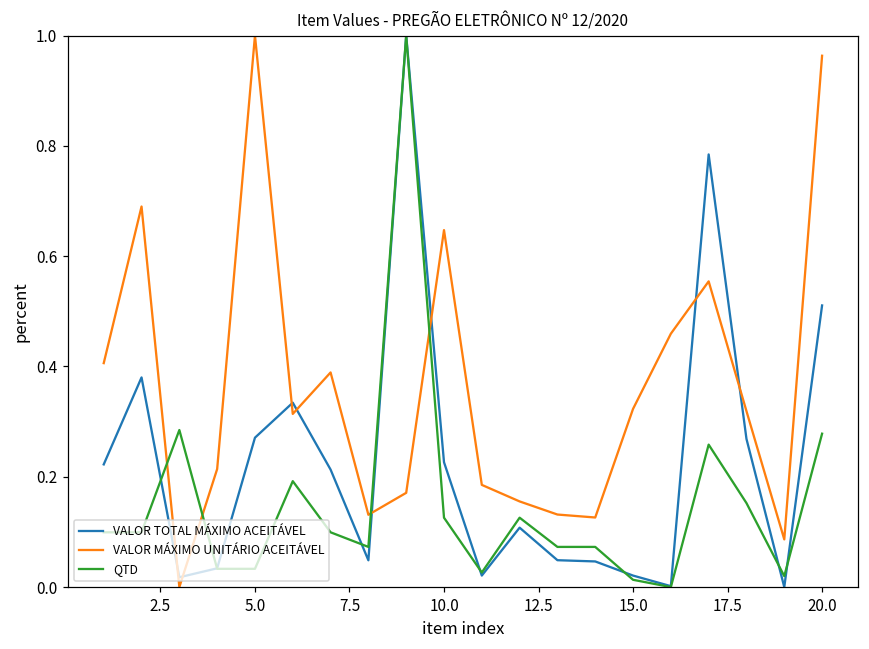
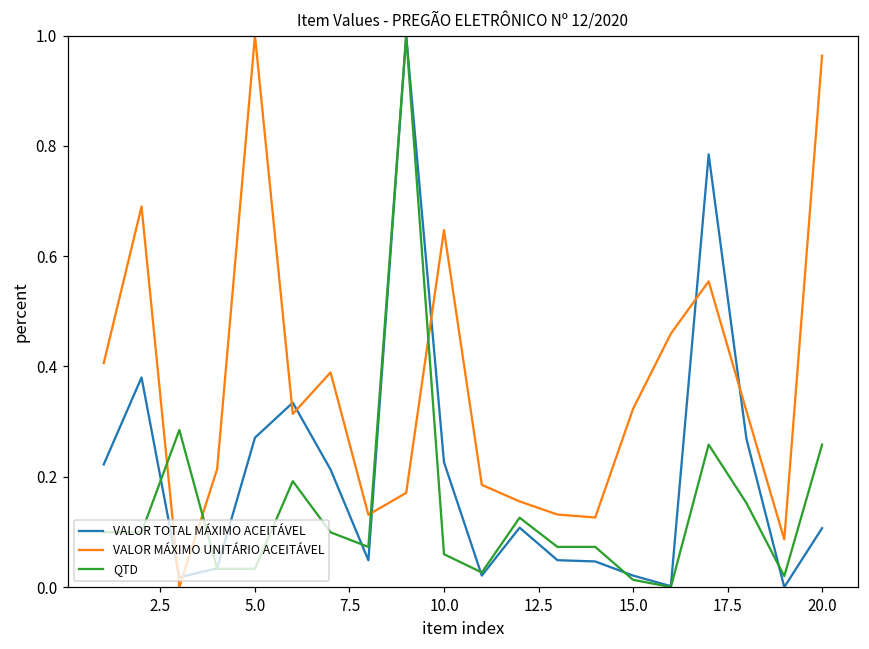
  {
    "VALOR TOTAL MÁXIMO ACEITÁVEL": {
      "5.0": 0.27,
      "10.0": 0.23,
      "15.0": 0.02,
-     "20.0": 0.51
+     "20.0": 0.11
    },
    "VALOR MÁXIMO UNITÁRIO ACEITÁVEL": {
      "5.0": 1.00,
      "10.0": 0.65,
      "15.0": 0.32,
      "20.0": 0.96
    },
    "QTD": {
-     "10.0": 0.13,
+     "10.0": 0.06,
      "15.0": 0.01,
-     "20.0": 0.28
+     "20.0": 0.26
    }
  }
